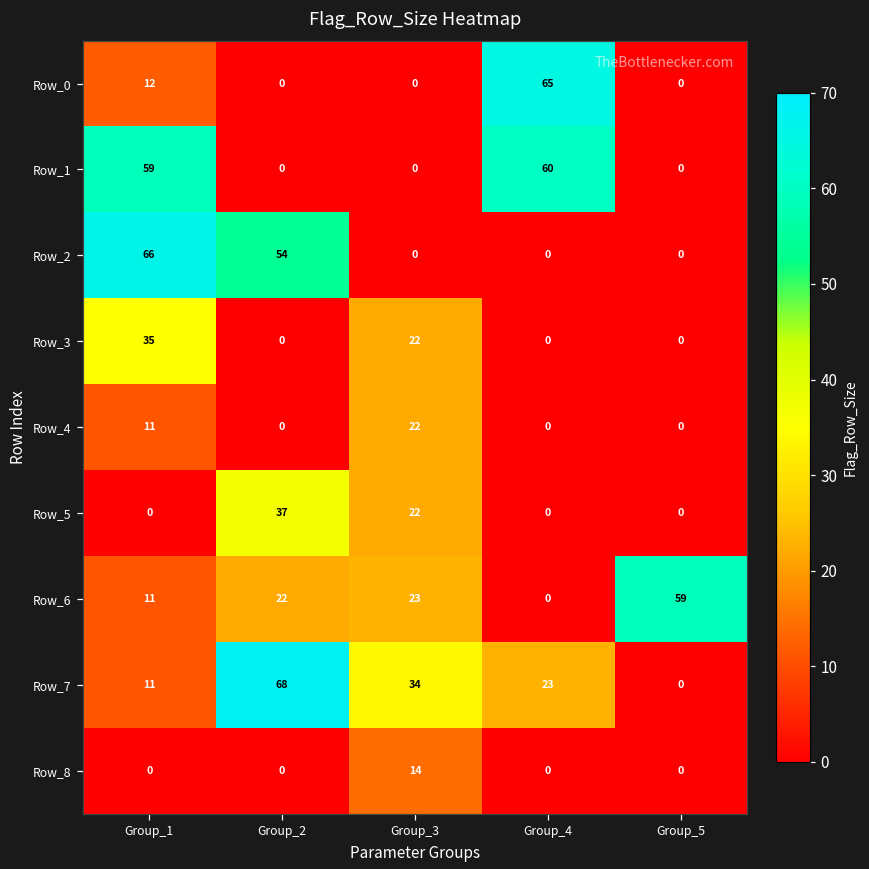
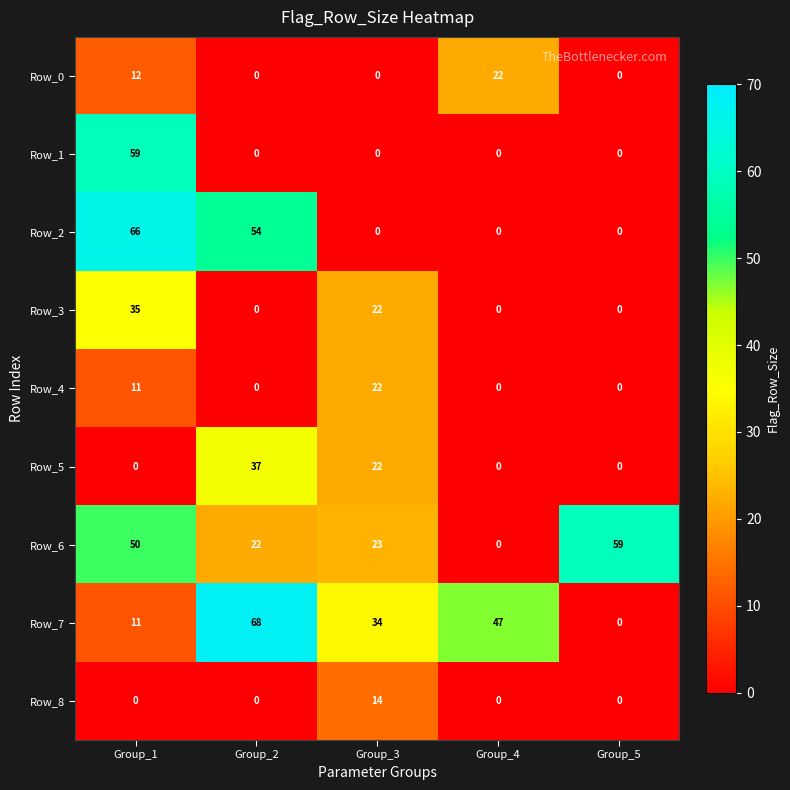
  {
    "Row_0": {
      "Group_1": 12,
      "Group_2": 0,
      "Group_3": 0,
-     "Group_4": 65
+     "Group_4": 22
    },
    "Row_1": {
      "Group_1": 59,
      "Group_2": 0,
      "Group_3": 0,
-     "Group_4": 60,
+     "Group_4": 0,
      "Group_5": 0
    },
    "Row_2": {
      "Group_1": 66,
      "Group_2": 54,
      "Group_3": 0,
      "Group_4": 0,
      "Group_5": 0
    },
    "Row_3": {
      "Group_1": 35,
      "Group_2": 0,
      "Group_3": 22,
      "Group_4": 0,
      "Group_5": 0
    },
    "Row_4": {
      "Group_1": 11,
      "Group_2": 0,
      "Group_3": 22,
      "Group_4": 0,
      "Group_5": 0
    },
    "Row_5": {
      "Group_1": 0,
      "Group_2": 37,
      "Group_3": 22,
      "Group_4": 0,
      "Group_5": 0
    },
    "Row_6": {
-     "Group_1": 11,
+     "Group_1": 50,
      "Group_2": 22,
      "Group_3": 23,
      "Group_4": 0,
      "Group_5": 59
    },
    "Row_7": {
      "Group_1": 11,
      "Group_2": 68,
      "Group_3": 34,
-     "Group_4": 23,
+     "Group_4": 47,
      "Group_5": 0
    },
    "Row_8": {
      "Group_1": 0,
      "Group_2": 0,
      "Group_3": 14,
      "Group_4": 0,
      "Group_5": 0
    }
  }
